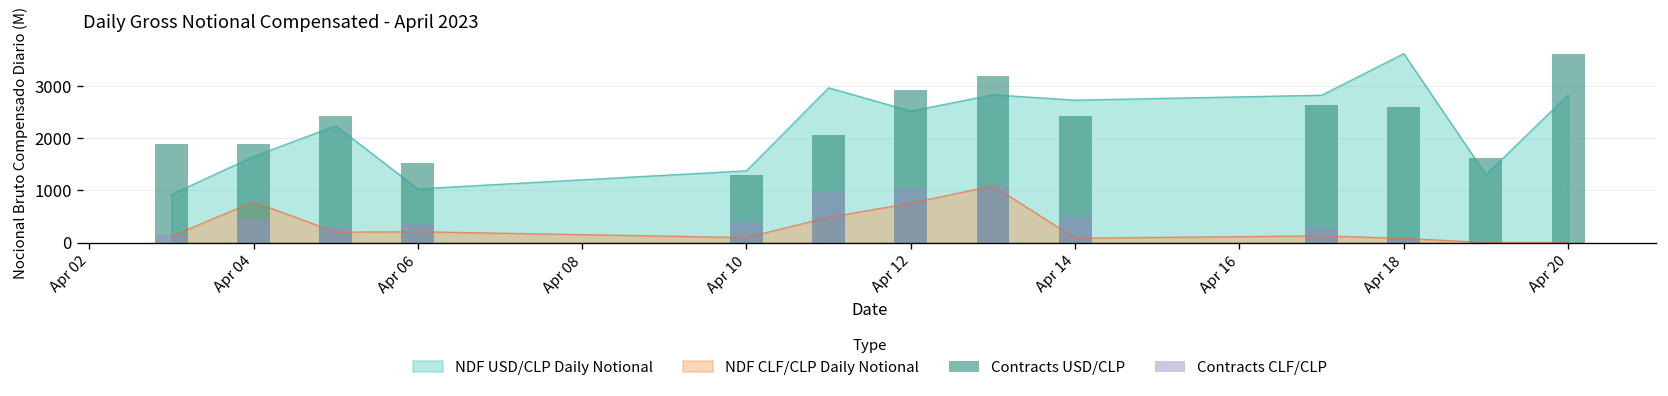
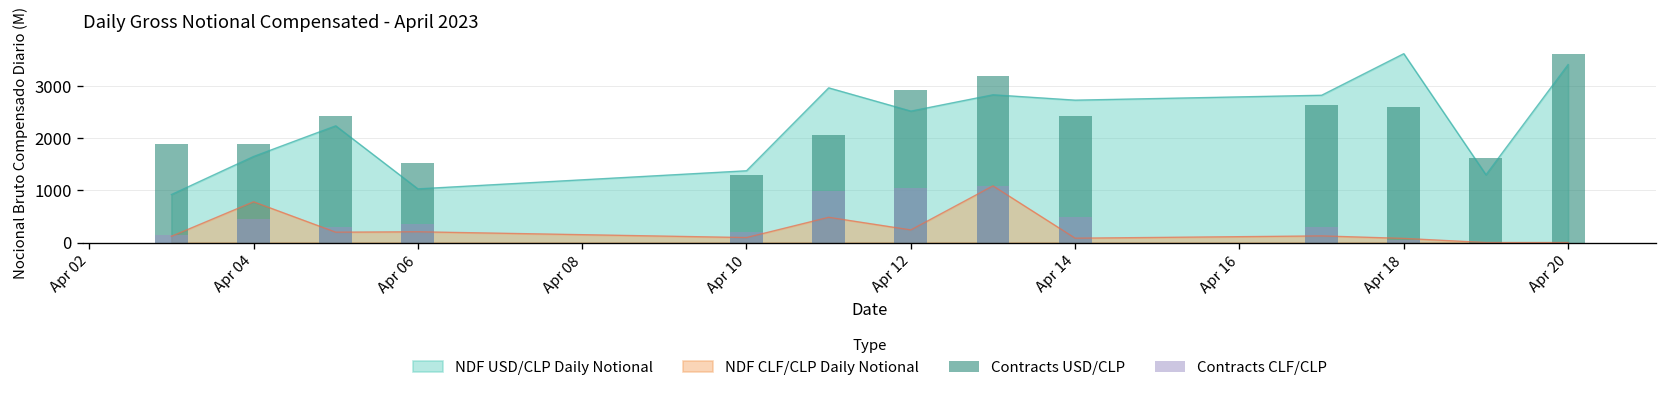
  {
    "NDF USD/CLP Daily Notional": {
      "Apr 04": 1700,
      "Apr 06": 1000,
      "Apr 10": 1400,
      "Apr 12": 2500,
      "Apr 14": 2700,
      "Apr 18": 3600,
-     "Apr 20": 2800
+     "Apr 20": 3400
    },
    "Contracts USD/CLP": {
      "Apr 04": 1900,
      "Apr 06": 1500,
      "Apr 10": 1300,
      "Apr 12": 2900,
      "Apr 14": 2400,
      "Apr 18": 2600,
      "Apr 20": 3600
    },
    "NDF CLF/CLP Daily Notional": {
      "Apr 04": 800,
      "Apr 06": 200,
      "Apr 10": 100,
-     "Apr 12": 800,
+     "Apr 12": 200,
      "Apr 14": 100,
      "Apr 18": 100,
      "Apr 20": 0
    },
    "Contracts CLF/CLP": {
-     "Apr 10": 400,
+     "Apr 10": 200,
      "Apr 20": 0
    }
  }
